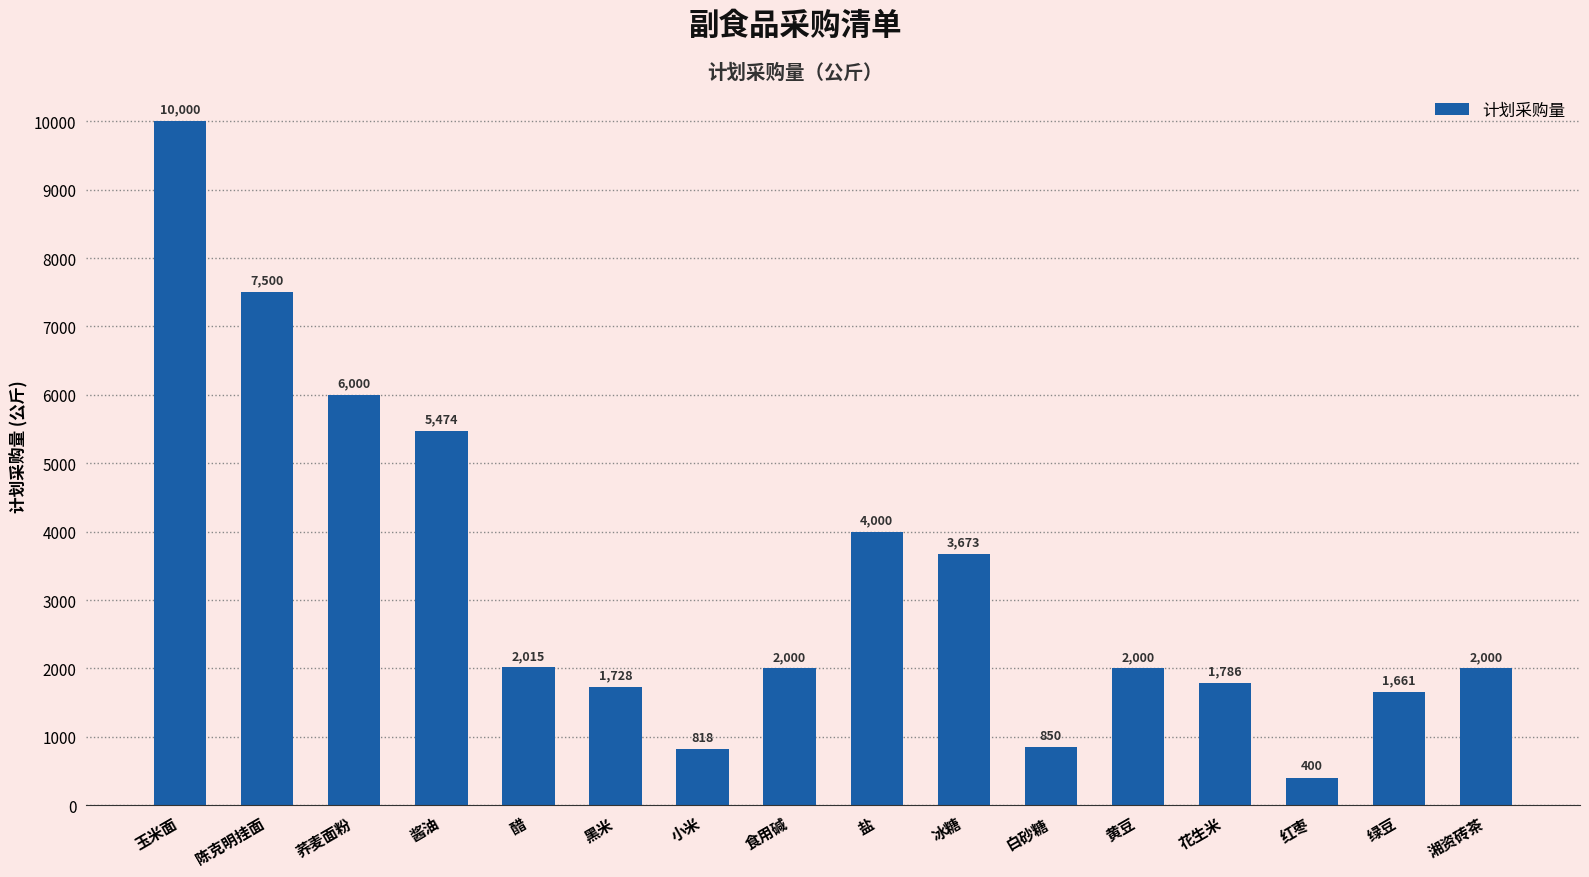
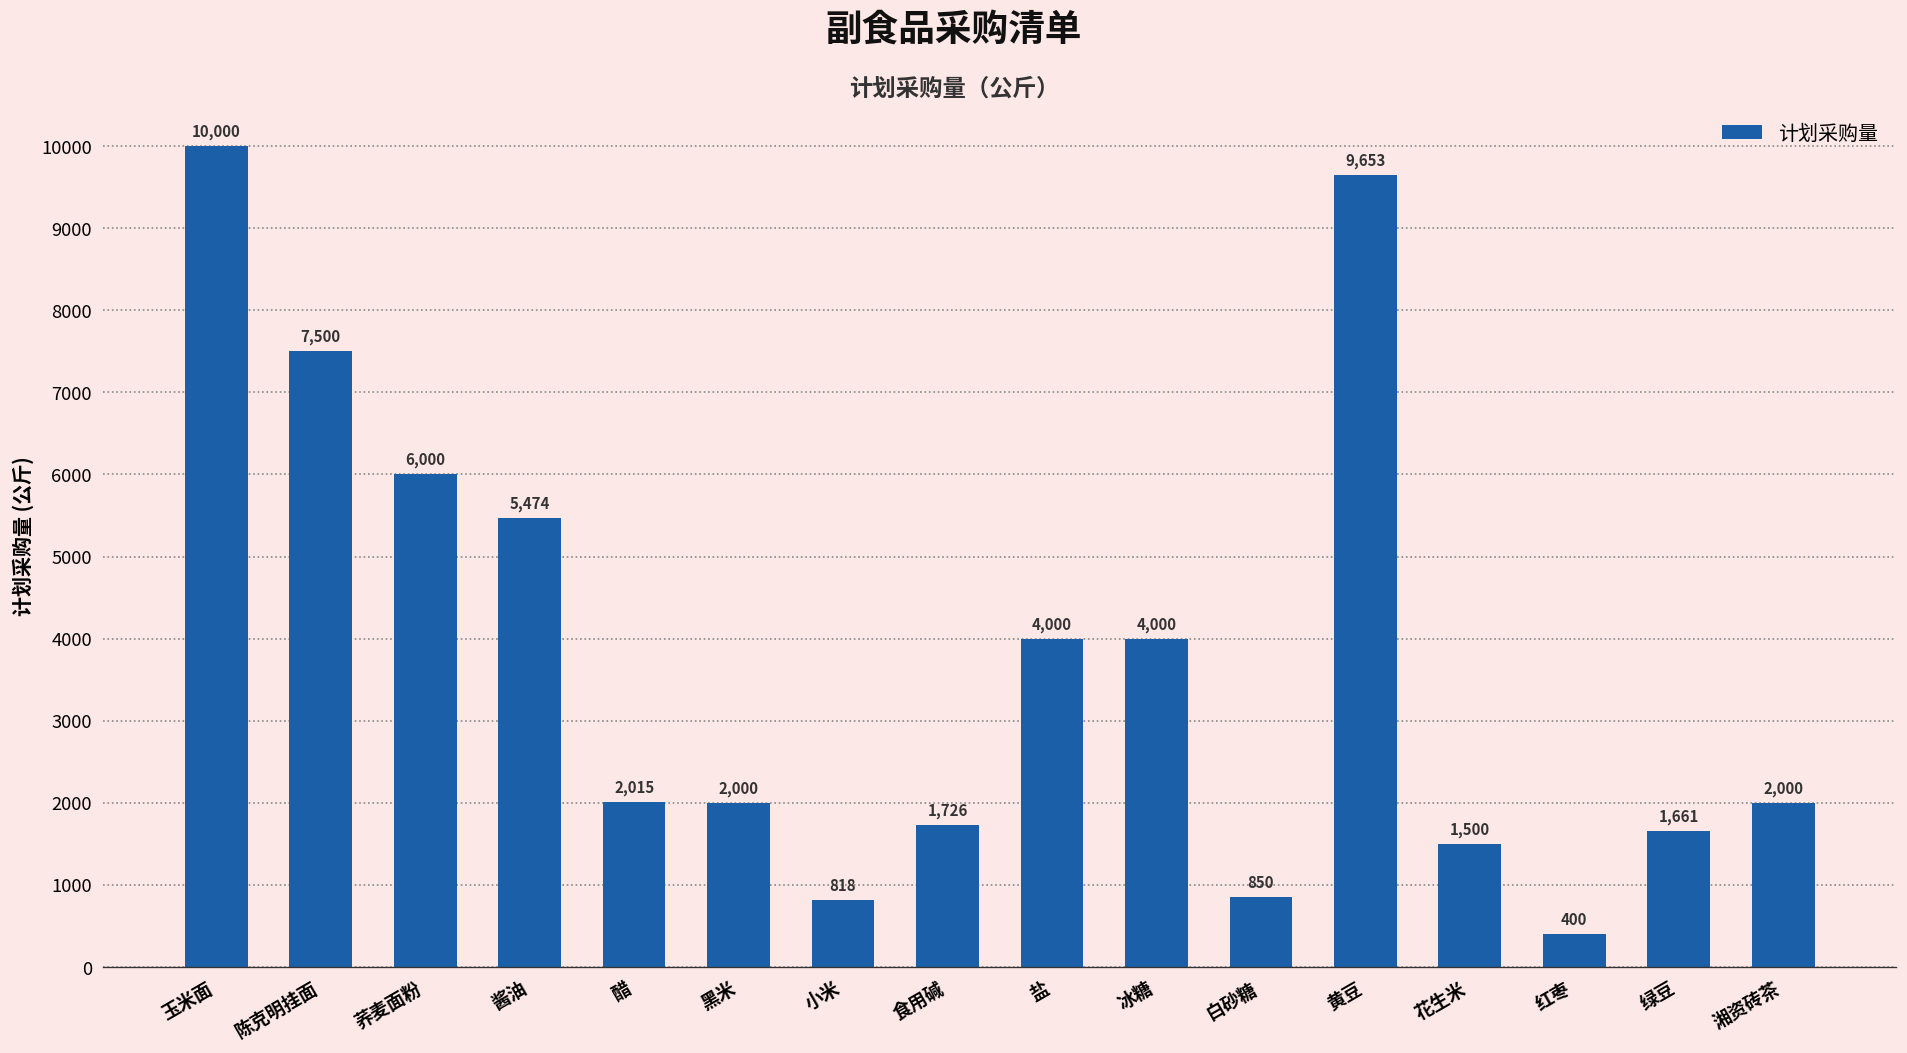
  {
    "玉米面": "10,000",
    "陈克明挂面": "7,500",
    "荞麦面粉": "6,000",
    "酱油": "5,474",
    "醋": "2,015",
-   "黑米": "1,728",
+   "黑米": "2,000",
    "小米": "818",
-   "食用碱": "2,000",
+   "食用碱": "1,726",
    "盐": "4,000",
-   "冰糖": "3,673",
+   "冰糖": "4,000",
    "白砂糖": "850",
-   "黄豆": "2,000",
-   "花生米": "1,786",
+   "黄豆": "9,653",
+   "花生米": "1,500",
    "红枣": "400",
    "绿豆": "1,661",
    "湘资砖茶": "2,000"
  }
